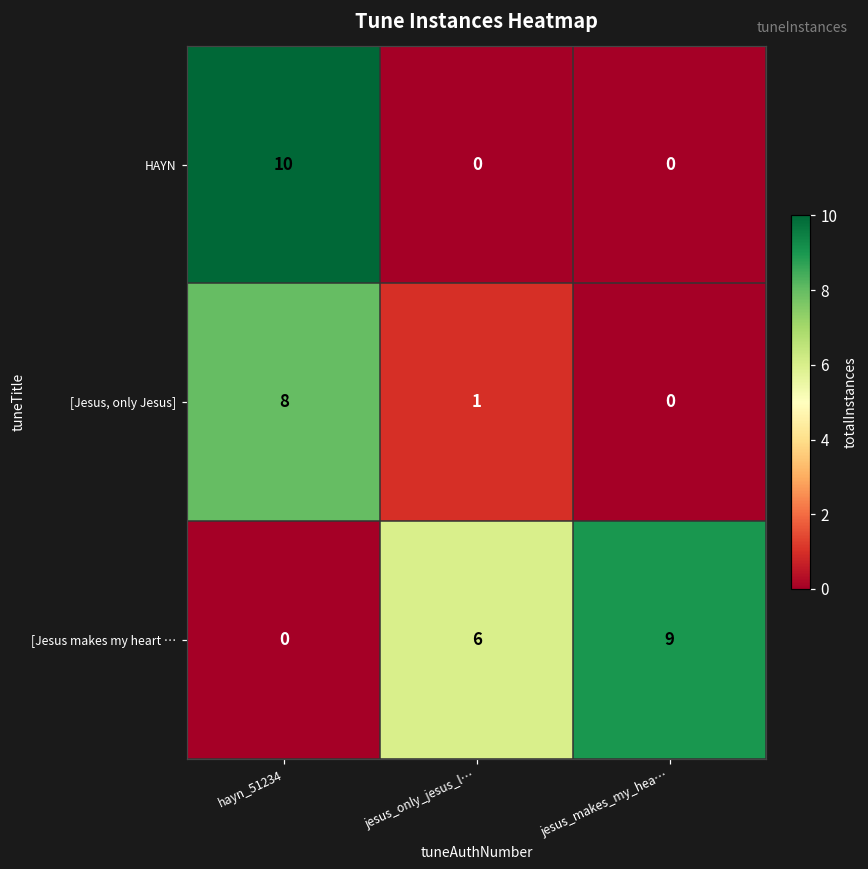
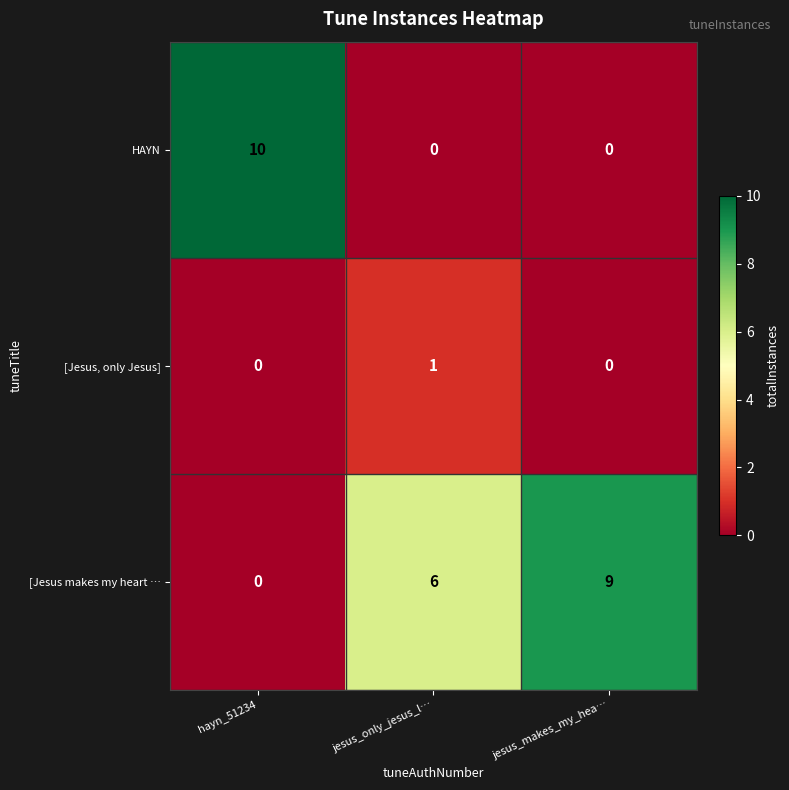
  {
    "HAYN": {
      "hayn_51234": 10,
      "jesus_only_jesus_l…": 0,
      "jesus_makes_my_hea…": 0
    },
    "[Jesus, only Jesus]": {
-     "hayn_51234": 8,
+     "hayn_51234": 0,
      "jesus_only_jesus_l…": 1,
      "jesus_makes_my_hea…": 0
    },
    "[Jesus makes my heart …": {
      "hayn_51234": 0,
      "jesus_only_jesus_l…": 6,
      "jesus_makes_my_hea…": 9
    }
  }
